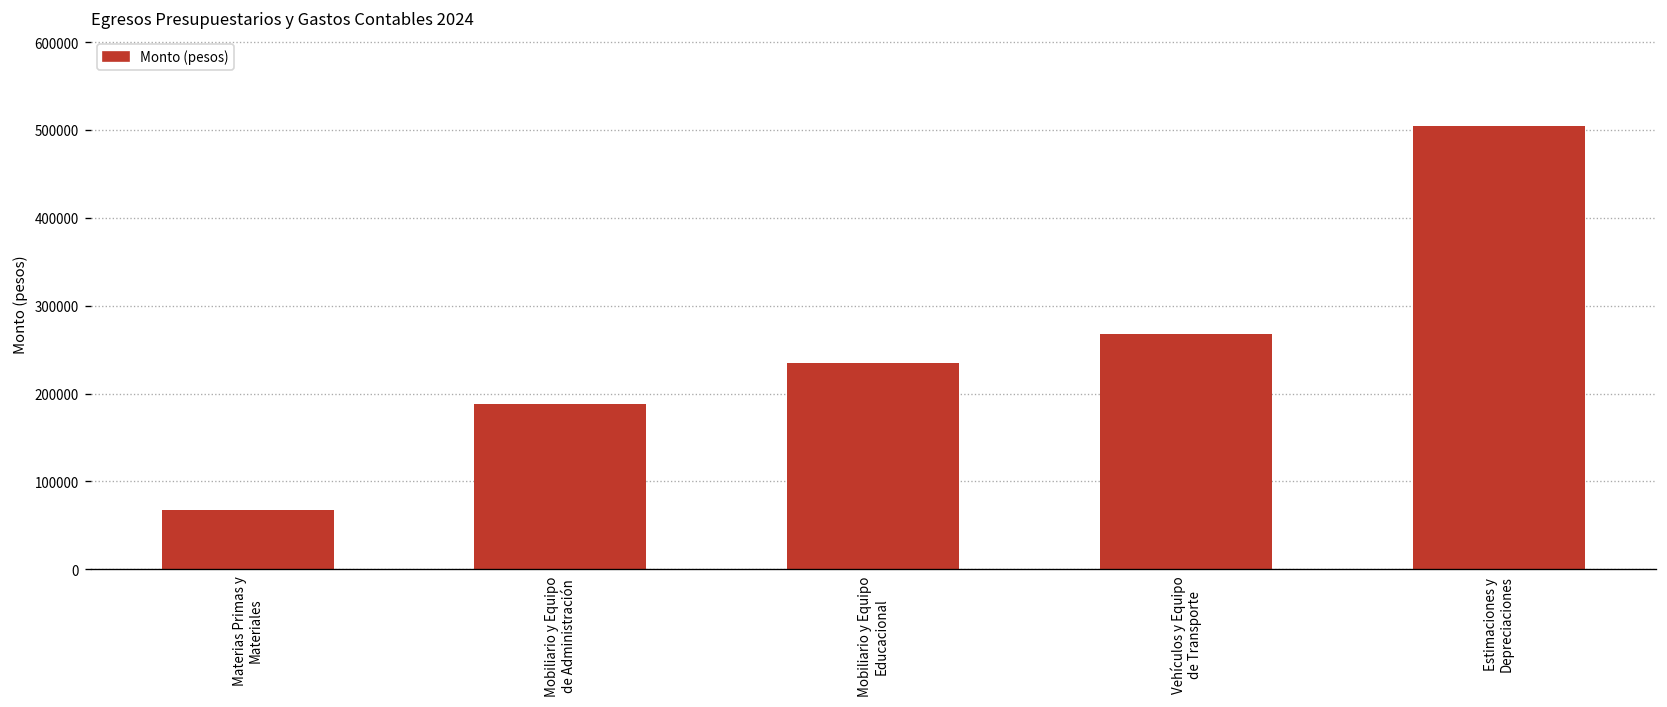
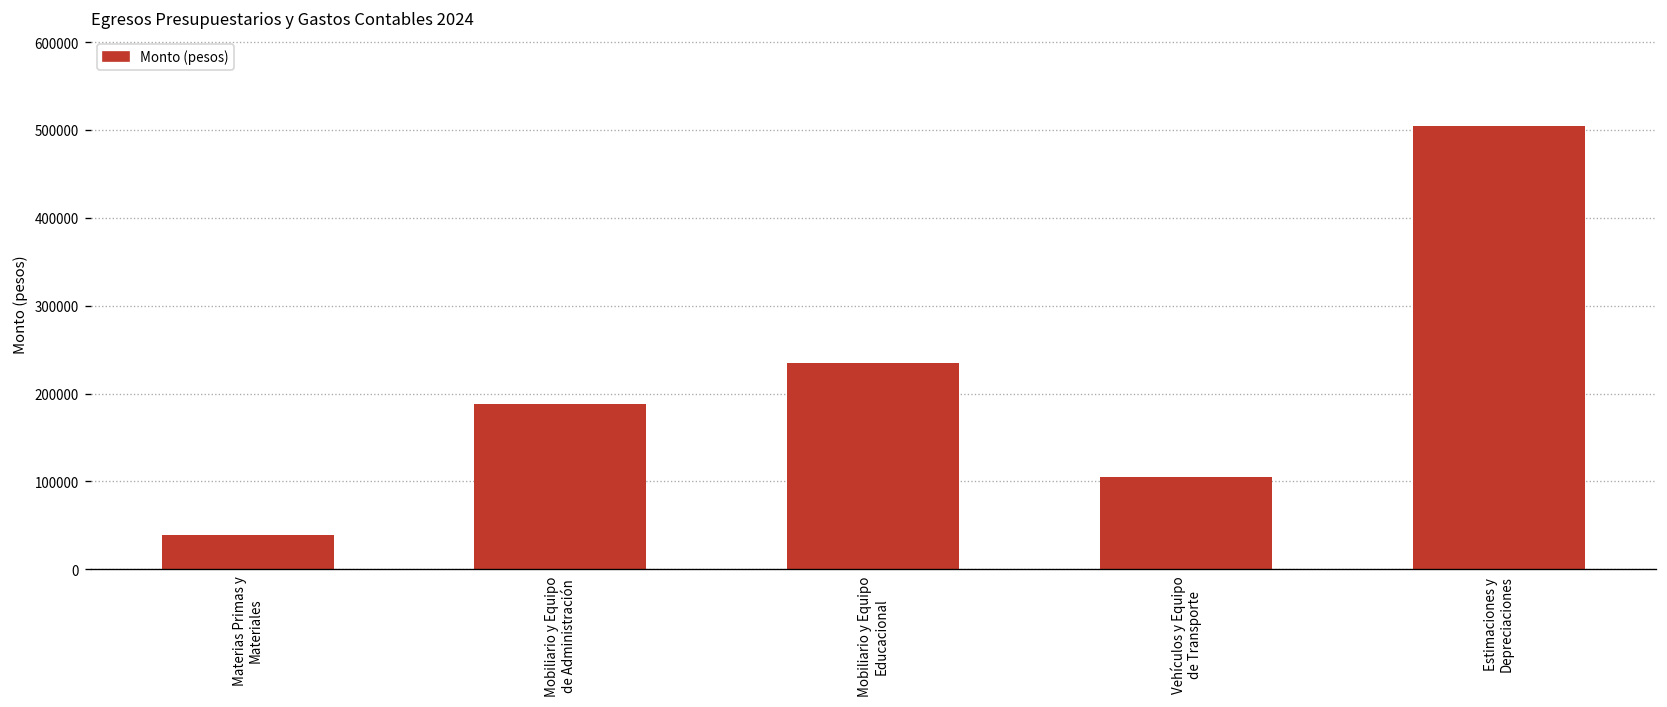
  {
-   "Materias Primas y Materiales": 70000,
+   "Materias Primas y Materiales": 40000,
    "Mobiliario y Equipo de Administración": 190000,
    "Mobiliario y Equipo Educacional": 230000,
-   "Vehículos y Equipo de Transporte": 270000,
+   "Vehículos y Equipo de Transporte": 110000,
    "Estimaciones y Depreciaciones": 500000
  }
